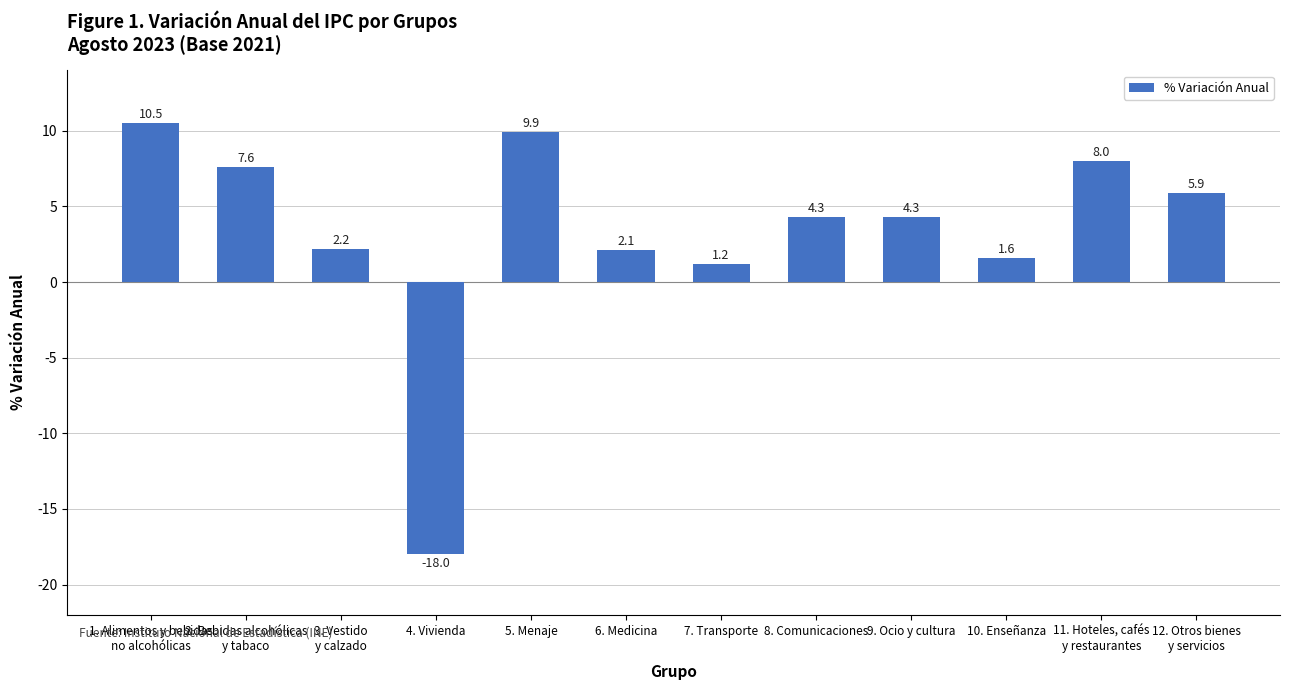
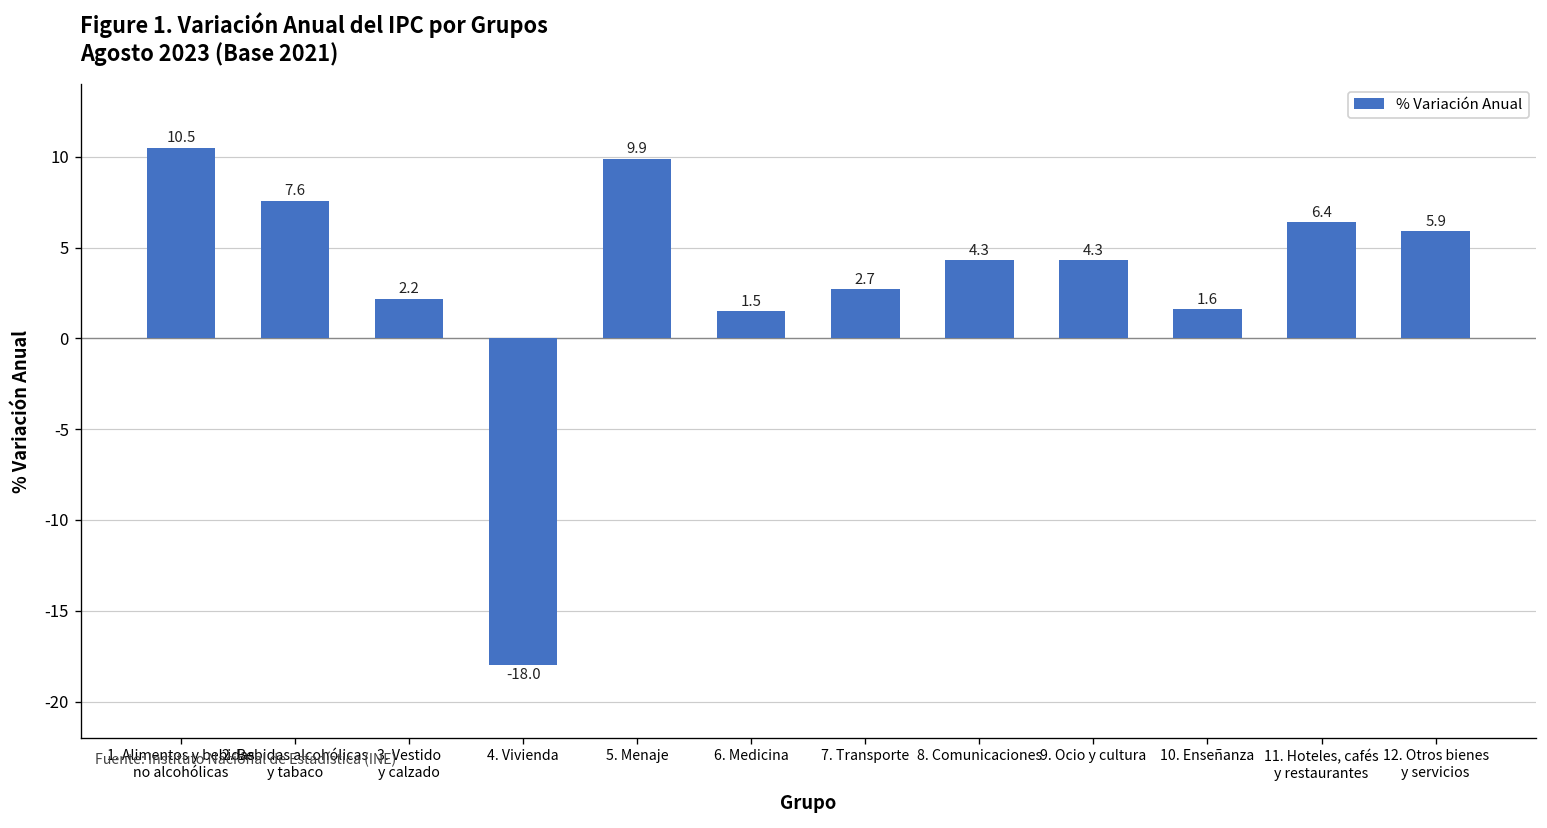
  {
    "3. Vestido y calzado": 2.2,
    "4. Vivienda": -18.0,
    "5. Menaje": 9.9,
-   "6. Medicina": 2.1,
-   "7. Transporte": 1.2,
+   "6. Medicina": 1.5,
+   "7. Transporte": 2.7,
    "8. Comunicaciones": 4.3,
    "9. Ocio y cultura": 4.3,
    "10. Enseñanza": 1.6,
-   "11. Hoteles, cafés y restaurantes": 8.0,
+   "11. Hoteles, cafés y restaurantes": 6.4,
    "12. Otros bienes y servicios": 5.9
  }
